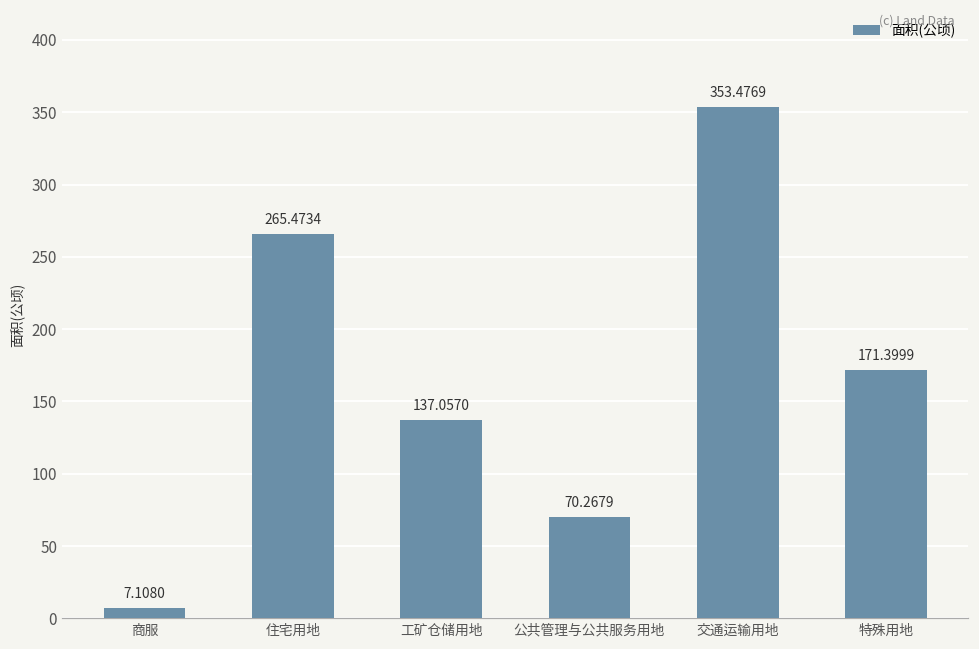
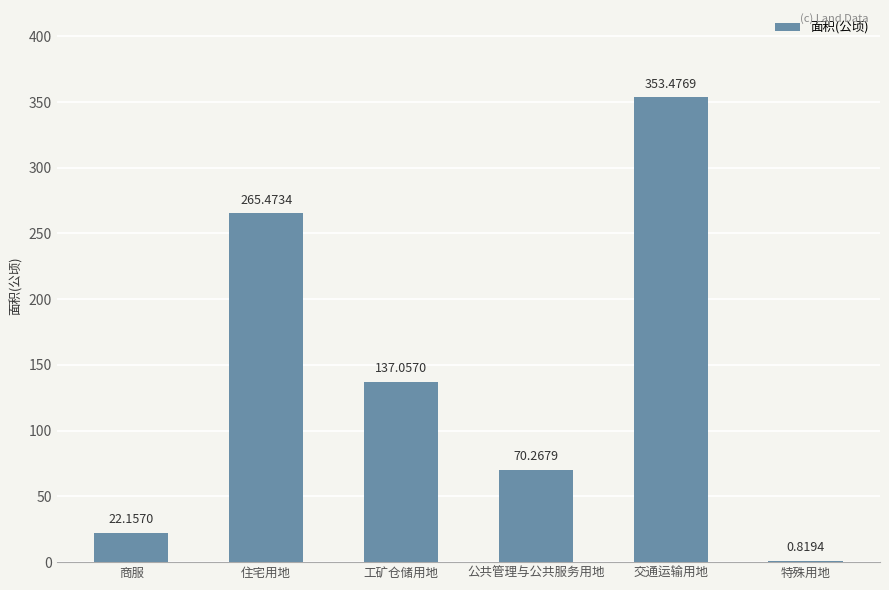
  {
-   "商服": 7.1080,
+   "商服": 22.1570,
    "住宅用地": 265.4734,
    "工矿仓储用地": 137.0570,
    "公共管理与公共服务用地": 70.2679,
    "交通运输用地": 353.4769,
-   "特殊用地": 171.3999
+   "特殊用地": 0.8194
  }
